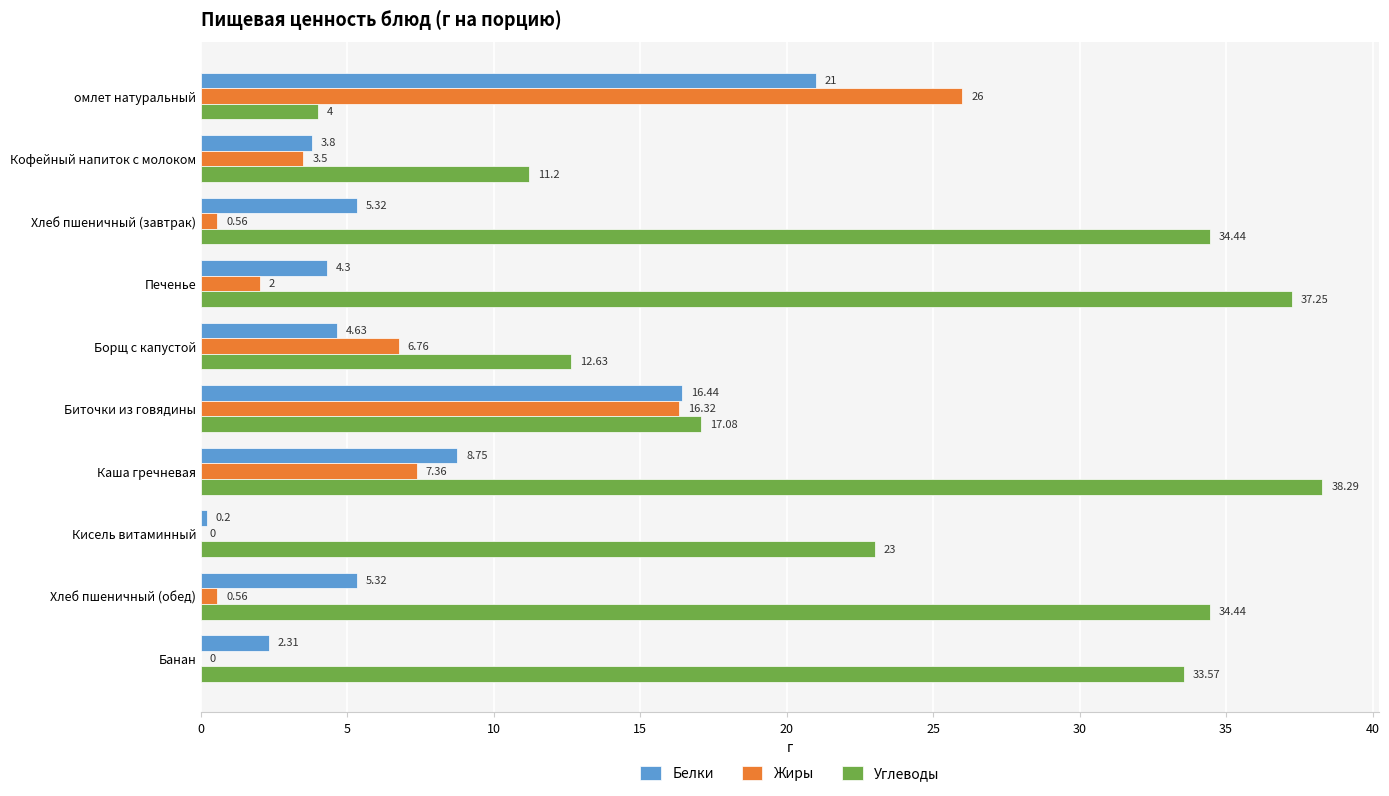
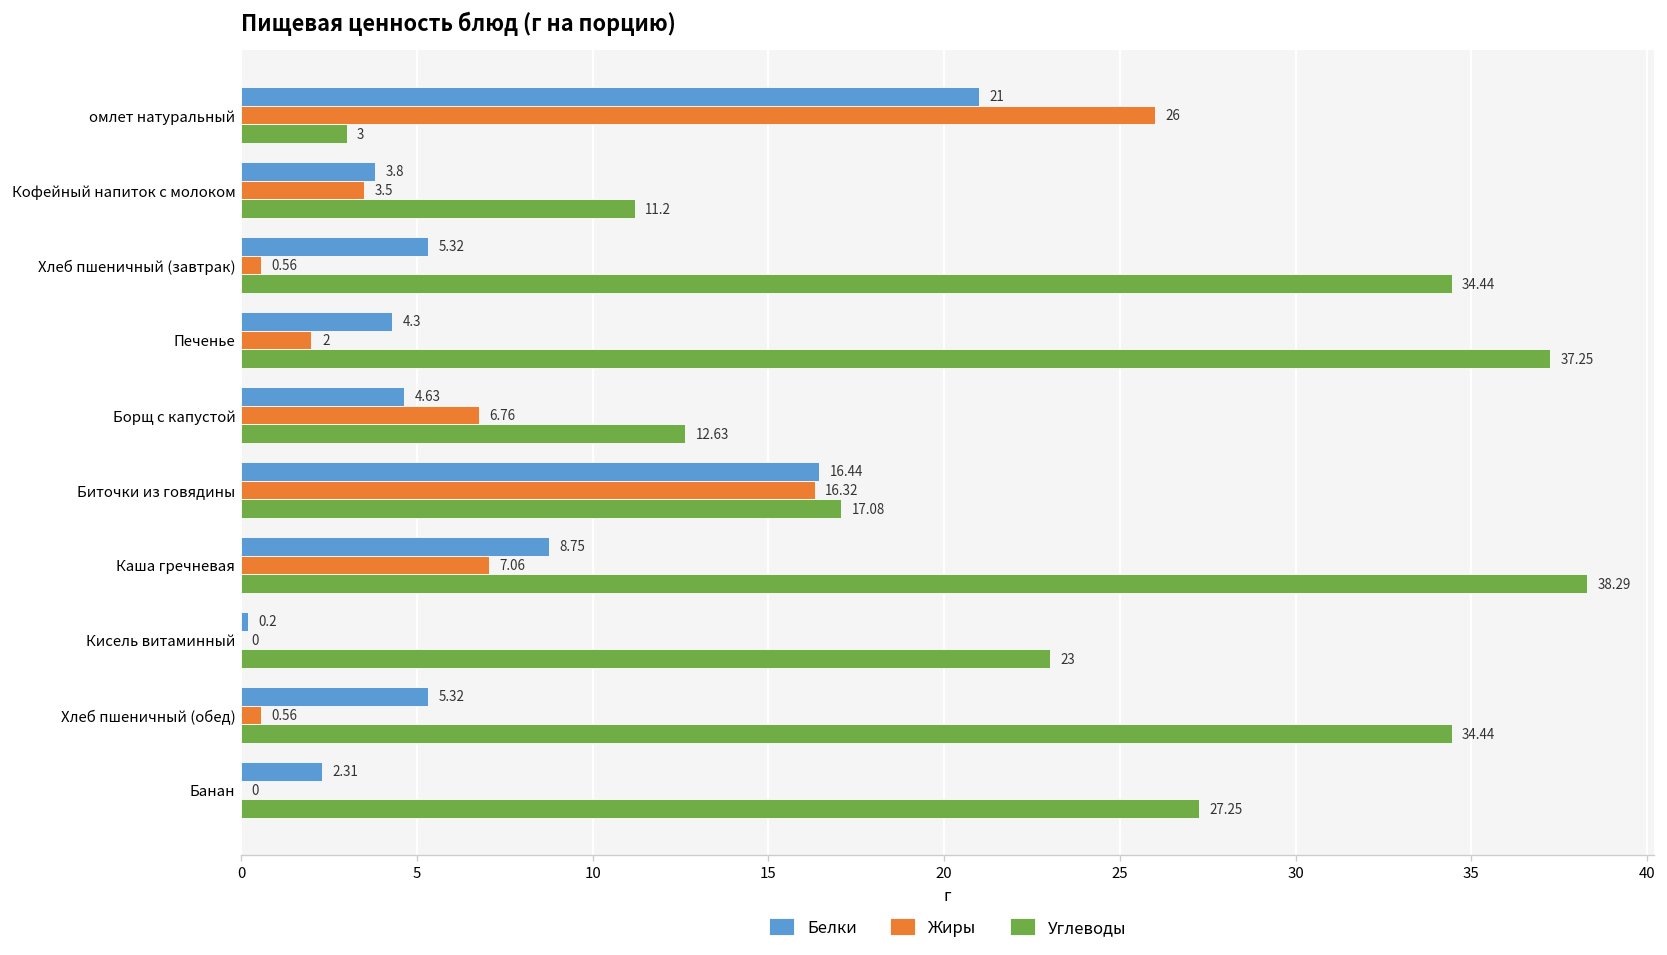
  {
    "Белки": {
      "омлет натуральный": 21,
      "Кофейный напиток с молоком": 3.8,
      "Хлеб пшеничный (завтрак)": 5.32,
      "Печенье": 4.3,
      "Борщ с капустой": 4.63,
      "Биточки из говядины": 16.44,
      "Каша гречневая": 8.75,
      "Кисель витаминный": 0.2,
      "Хлеб пшеничный (обед)": 5.32,
      "Банан": 2.31
    },
    "Жиры": {
      "омлет натуральный": 26,
      "Кофейный напиток с молоком": 3.5,
      "Хлеб пшеничный (завтрак)": 0.56,
      "Печенье": 2,
      "Борщ с капустой": 6.76,
      "Биточки из говядины": 16.32,
-     "Каша гречневая": 7.36,
+     "Каша гречневая": 7.06,
      "Кисель витаминный": 0,
      "Хлеб пшеничный (обед)": 0.56,
      "Банан": 0
    },
    "Углеводы": {
-     "омлет натуральный": 4,
+     "омлет натуральный": 3,
      "Кофейный напиток с молоком": 11.2,
      "Хлеб пшеничный (завтрак)": 34.44,
      "Печенье": 37.25,
      "Борщ с капустой": 12.63,
      "Биточки из говядины": 17.08,
      "Каша гречневая": 38.29,
      "Кисель витаминный": 23,
      "Хлеб пшеничный (обед)": 34.44,
-     "Банан": 33.57
+     "Банан": 27.25
    }
  }
